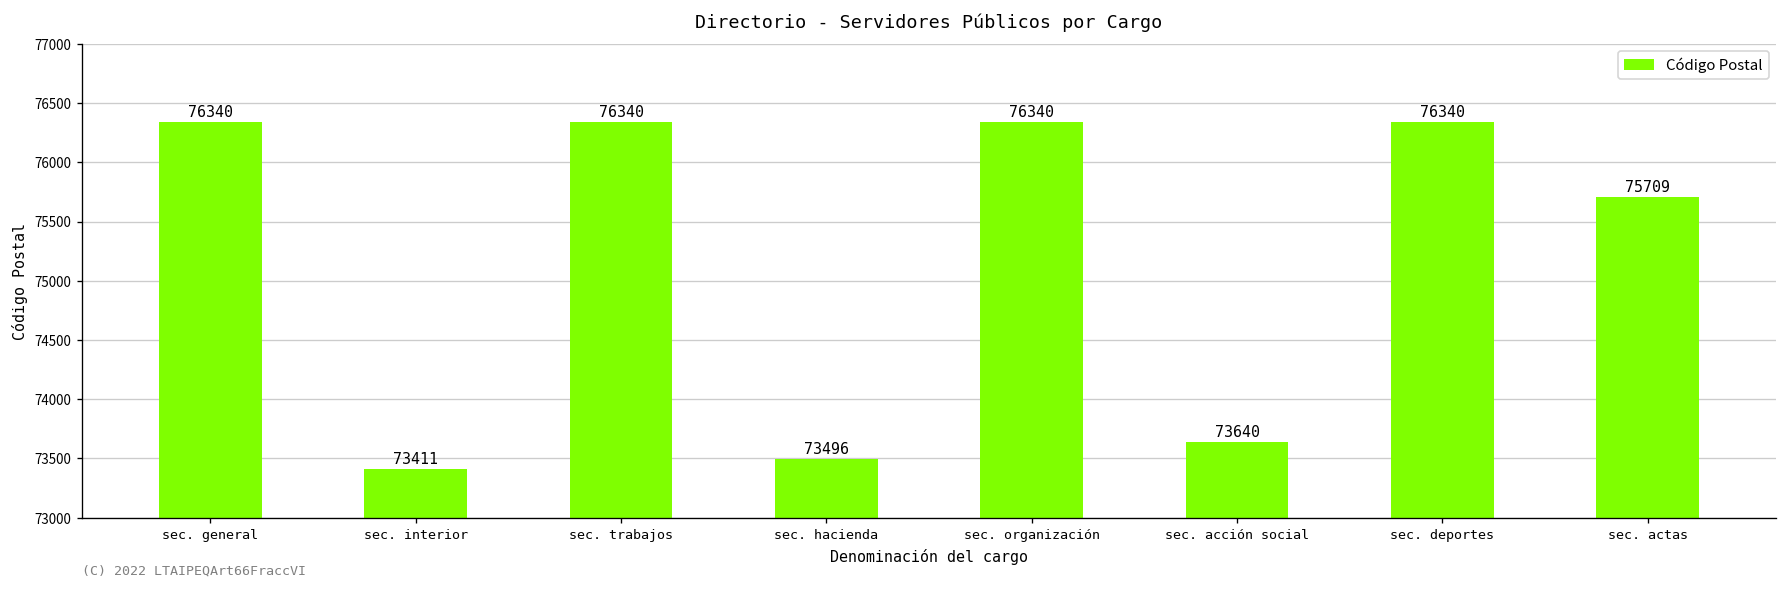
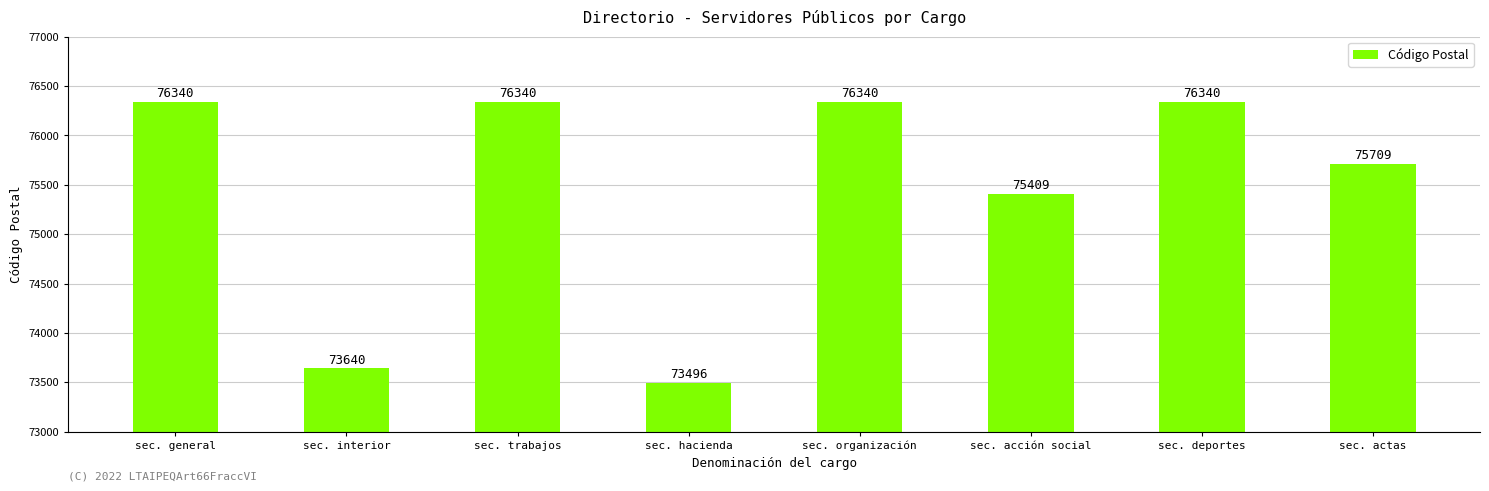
  {
    "sec. general": 76340,
-   "sec. interior": 73411,
+   "sec. interior": 73640,
    "sec. trabajos": 76340,
    "sec. hacienda": 73496,
    "sec. organización": 76340,
-   "sec. acción social": 73640,
+   "sec. acción social": 75409,
    "sec. deportes": 76340,
    "sec. actas": 75709
  }
